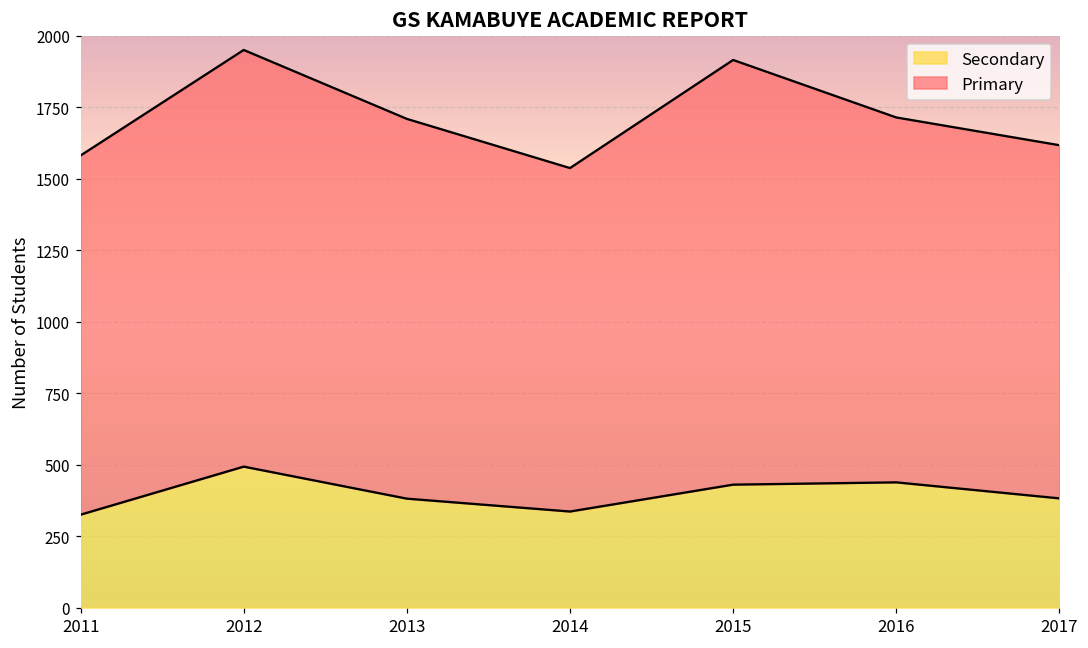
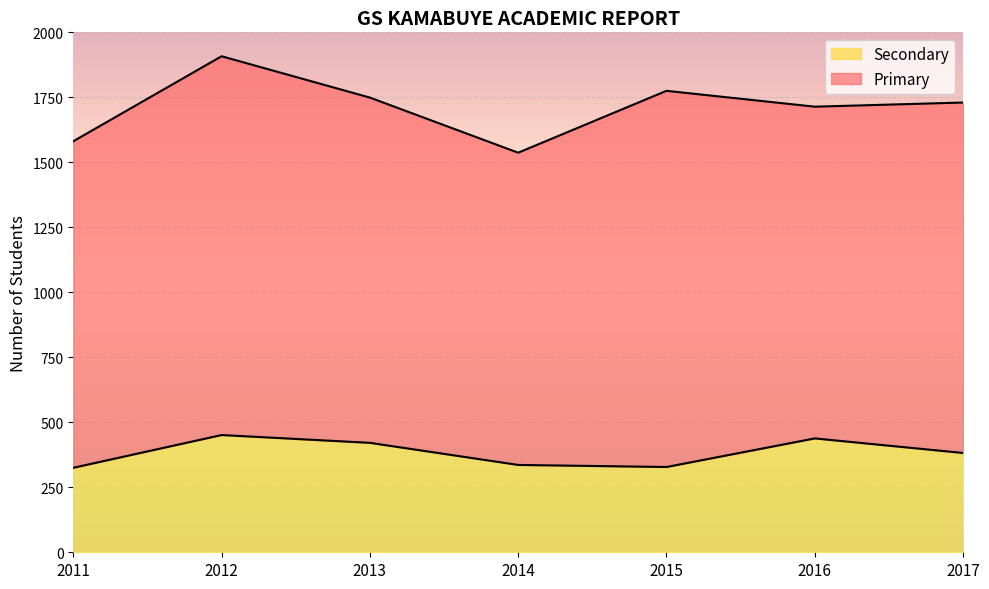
  {
    "Secondary": {
      "2011": 330,
-     "2012": 490,
-     "2013": 380,
+     "2012": 450,
+     "2013": 420,
      "2014": 340,
-     "2015": 430,
+     "2015": 330,
      "2016": 440,
      "2017": 380
    },
    "Primary": {
      "2011": 1260,
      "2012": 1460,
      "2013": 1330,
      "2014": 1200,
-     "2015": 1490,
+     "2015": 1450,
      "2016": 1280,
-     "2017": 1240
+     "2017": 1350
    }
  }
